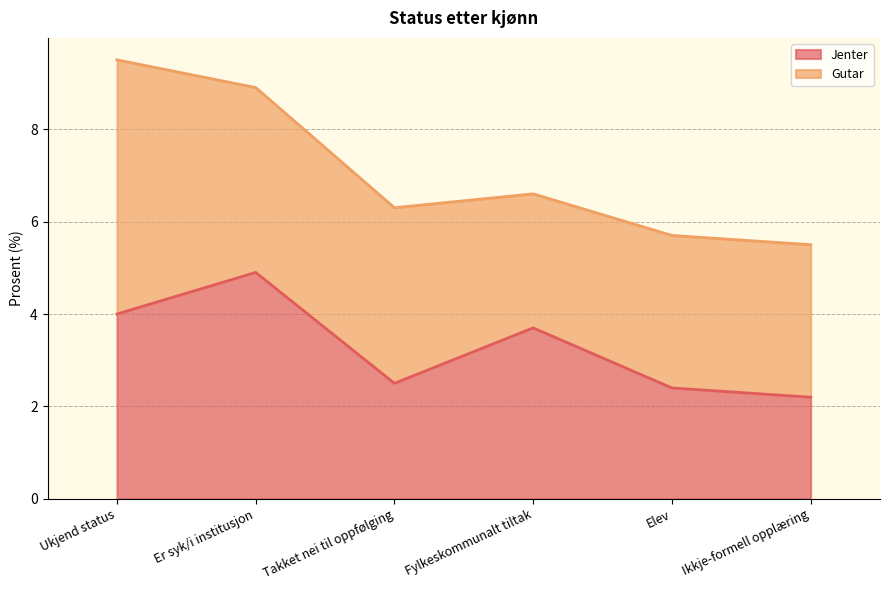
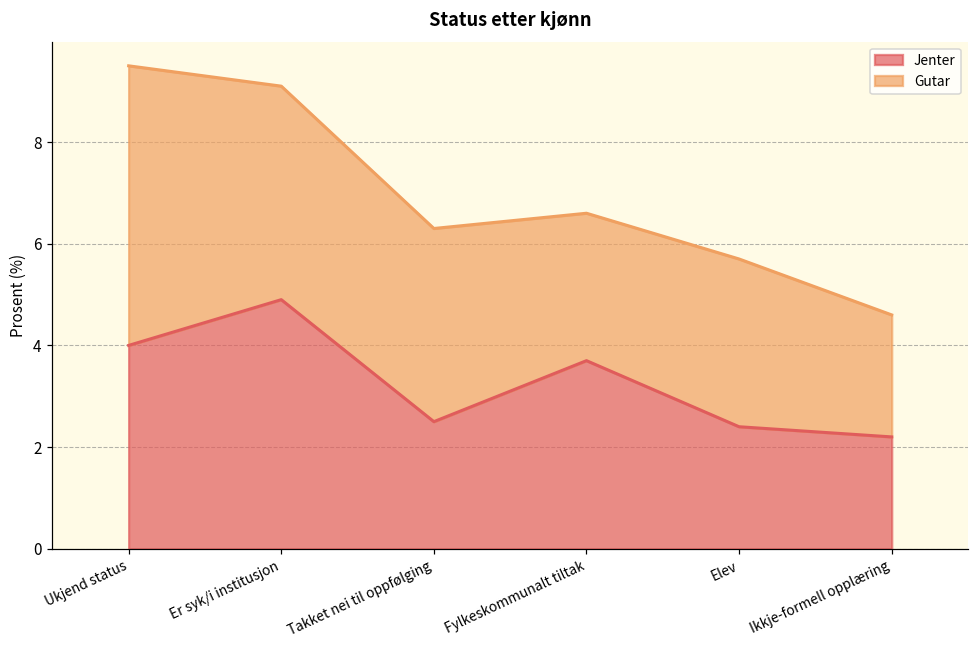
  {
    "Jenter": {
      "Ukjend status": 4.0,
      "Er syk/i institusjon": 4.9,
      "Takket nei til oppfølging": 2.5,
      "Fylkeskommunalt tiltak": 3.7,
      "Elev": 2.4,
      "Ikkje-formell opplæring": 2.2
    },
    "Gutar": {
      "Ukjend status": 5.5,
-     "Er syk/i institusjon": 4.0,
+     "Er syk/i institusjon": 4.2,
      "Takket nei til oppfølging": 3.8,
      "Fylkeskommunalt tiltak": 2.9,
      "Elev": 3.3,
-     "Ikkje-formell opplæring": 3.3
+     "Ikkje-formell opplæring": 2.4
    }
  }
